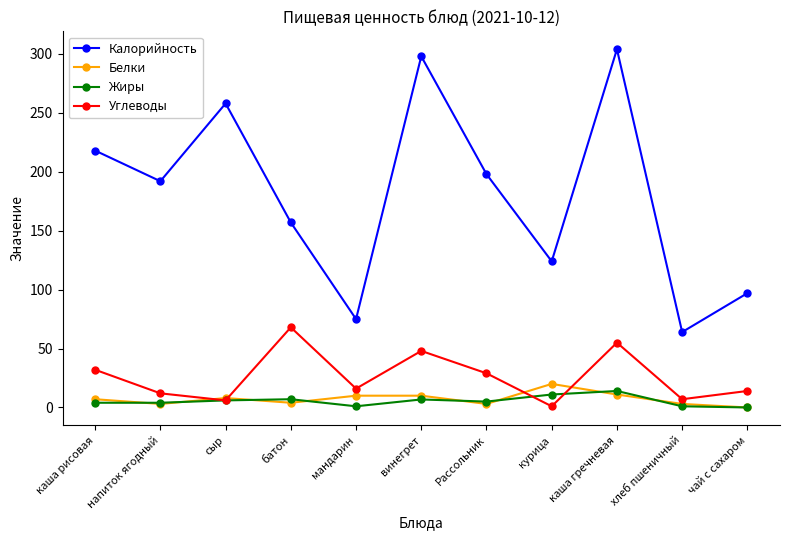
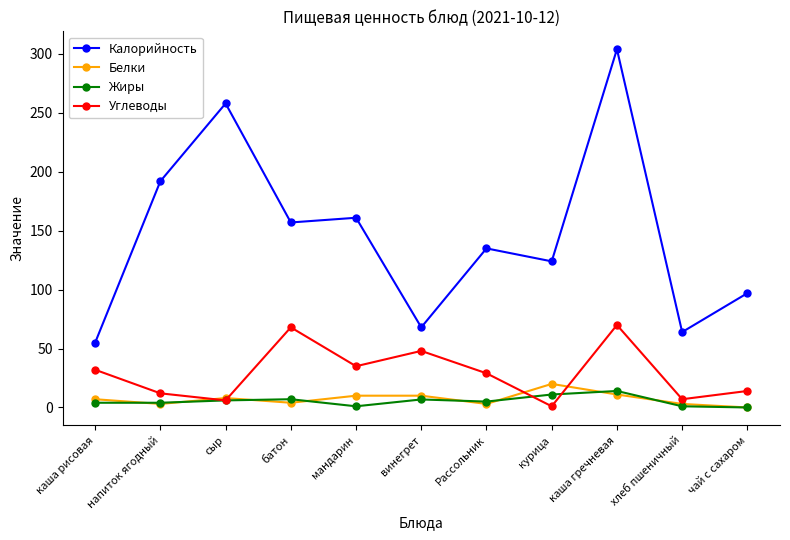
  {
    "Калорийность": {
-     "каша рисовая": 218,
+     "каша рисовая": 55,
      "напиток ягодный": 192,
      "сыр": 258,
      "батон": 157,
-     "мандарин": 75,
-     "винегрет": 298,
-     "Рассольник": 198,
+     "мандарин": 161,
+     "винегрет": 68,
+     "Рассольник": 135,
      "курица": 124,
      "каша гречневая": 304,
      "хлеб пшеничный": 64,
      "чай с сахаром": 97
    },
    "Белки": {
      "каша рисовая": 7,
      "батон": 4,
      "мандарин": 10,
      "винегрет": 10,
      "курица": 20,
      "каша гречневая": 11
    },
    "Жиры": {
      "каша рисовая": 4,
      "батон": 7,
      "мандарин": 1,
      "винегрет": 7,
      "курица": 11,
      "каша гречневая": 14
    },
    "Углеводы": {
      "каша рисовая": 32,
      "напиток ягодный": 12,
      "батон": 68,
-     "мандарин": 16,
+     "мандарин": 35,
      "винегрет": 48,
      "Рассольник": 29,
      "курица": 1,
-     "каша гречневая": 55,
+     "каша гречневая": 70,
      "хлеб пшеничный": 7,
      "чай с сахаром": 14
    }
  }
